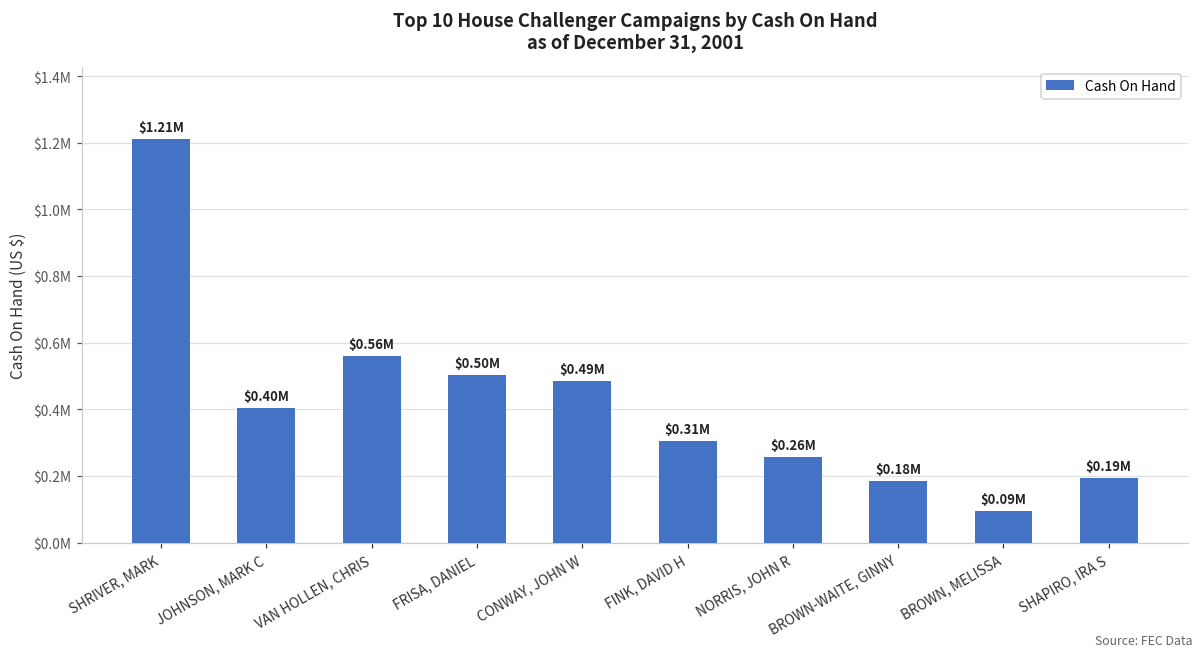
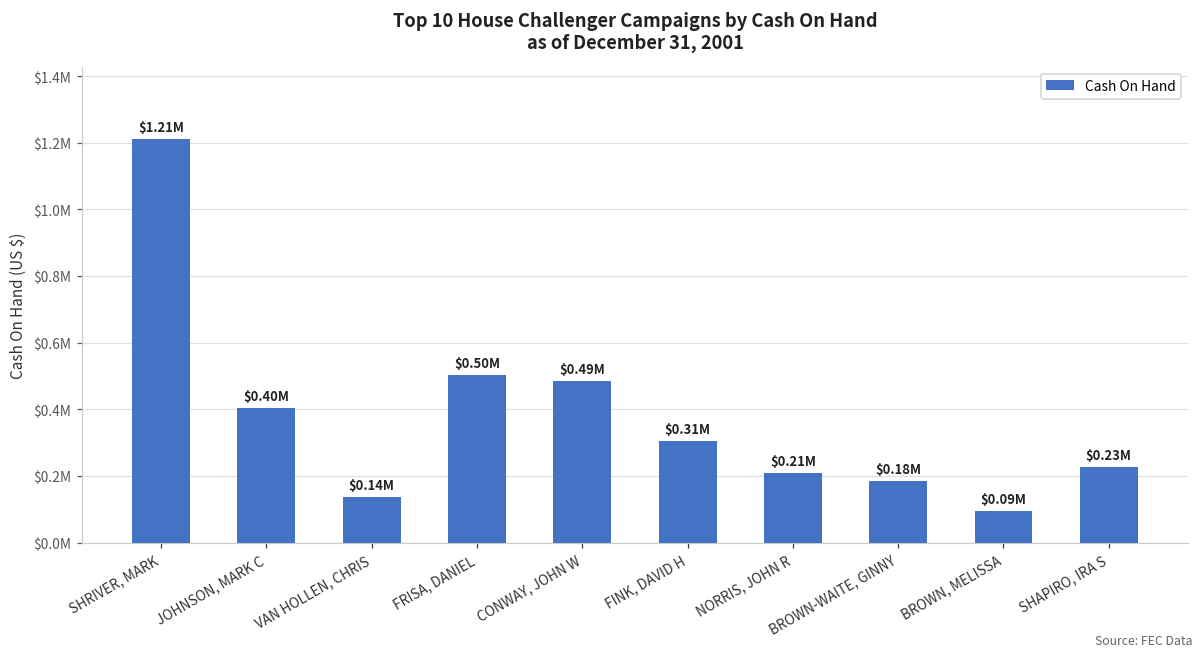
  {
    "SHRIVER, MARK": "$1.21M",
    "JOHNSON, MARK C": "$0.40M",
-   "VAN HOLLEN, CHRIS": "$0.56M",
+   "VAN HOLLEN, CHRIS": "$0.14M",
    "FRISA, DANIEL": "$0.50M",
    "CONWAY, JOHN W": "$0.49M",
    "FINK, DAVID H": "$0.31M",
-   "NORRIS, JOHN R": "$0.26M",
+   "NORRIS, JOHN R": "$0.21M",
    "BROWN-WAITE, GINNY": "$0.18M",
    "BROWN, MELISSA": "$0.09M",
-   "SHAPIRO, IRA S": "$0.19M"
+   "SHAPIRO, IRA S": "$0.23M"
  }
